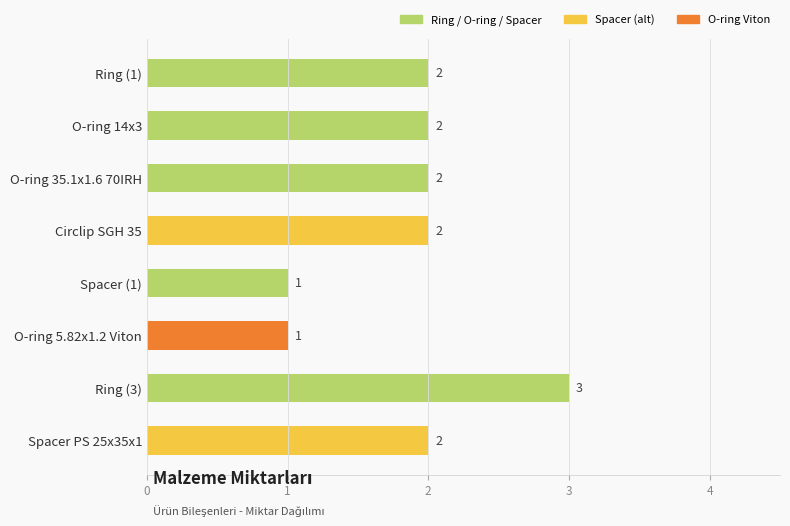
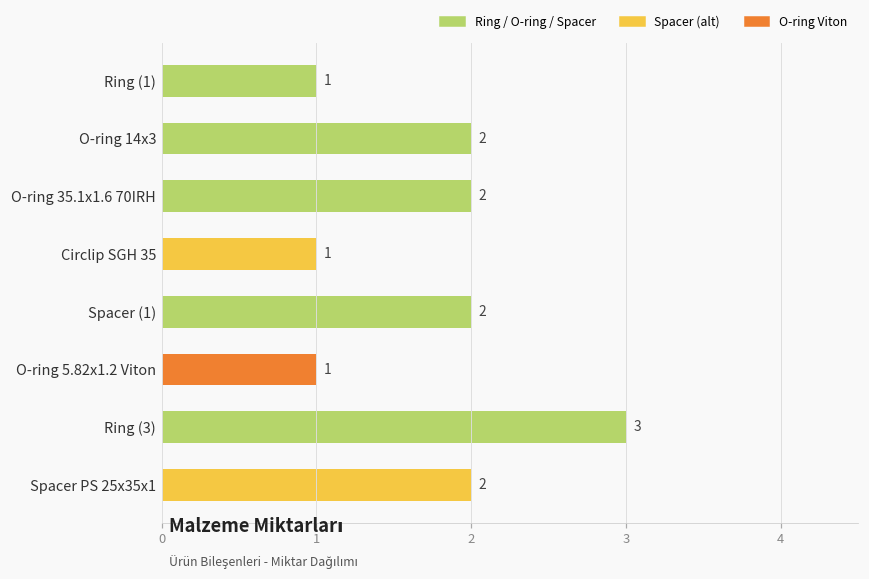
  {
-   "Ring (1)": 2,
+   "Ring (1)": 1,
    "O-ring 14x3": 2,
    "O-ring 35.1x1.6 70IRH": 2,
-   "Circlip SGH 35": 2,
-   "Spacer (1)": 1,
+   "Circlip SGH 35": 1,
+   "Spacer (1)": 2,
    "O-ring 5.82x1.2 Viton": 1,
    "Ring (3)": 3,
    "Spacer PS 25x35x1": 2
  }
